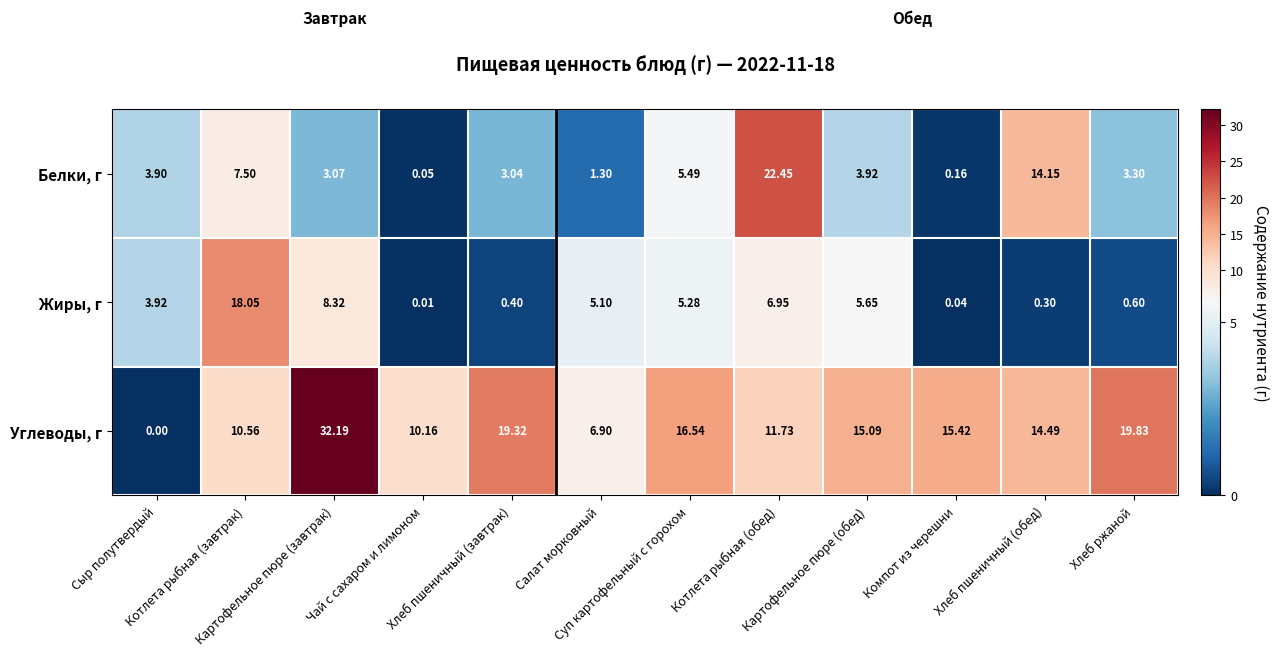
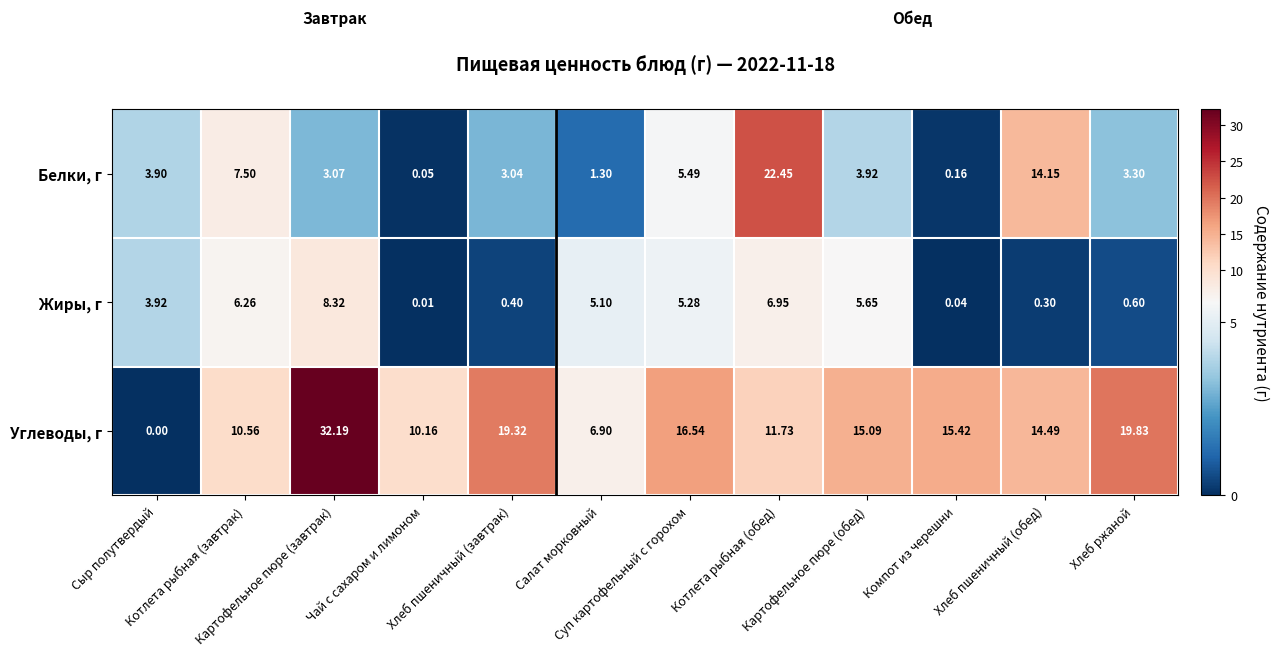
  {
    "Белки, г": {
      "Сыр полутвердый": 3.90,
      "Котлета рыбная (завтрак)": 7.50,
      "Картофельное пюре (завтрак)": 3.07,
      "Чай с сахаром и лимоном": 0.05,
      "Хлеб пшеничный (завтрак)": 3.04,
      "Салат морковный": 1.30,
      "Суп картофельный с горохом": 5.49,
      "Котлета рыбная (обед)": 22.45,
      "Картофельное пюре (обед)": 3.92,
      "Компот из черешни": 0.16,
      "Хлеб пшеничный (обед)": 14.15,
      "Хлеб ржаной": 3.30
    },
    "Жиры, г": {
      "Сыр полутвердый": 3.92,
-     "Котлета рыбная (завтрак)": 18.05,
+     "Котлета рыбная (завтрак)": 6.26,
      "Картофельное пюре (завтрак)": 8.32,
      "Чай с сахаром и лимоном": 0.01,
      "Хлеб пшеничный (завтрак)": 0.40,
      "Салат морковный": 5.10,
      "Суп картофельный с горохом": 5.28,
      "Котлета рыбная (обед)": 6.95,
      "Картофельное пюре (обед)": 5.65,
      "Компот из черешни": 0.04,
      "Хлеб пшеничный (обед)": 0.30,
      "Хлеб ржаной": 0.60
    },
    "Углеводы, г": {
      "Сыр полутвердый": 0.00,
      "Котлета рыбная (завтрак)": 10.56,
      "Картофельное пюре (завтрак)": 32.19,
      "Чай с сахаром и лимоном": 10.16,
      "Хлеб пшеничный (завтрак)": 19.32,
      "Салат морковный": 6.90,
      "Суп картофельный с горохом": 16.54,
      "Котлета рыбная (обед)": 11.73,
      "Картофельное пюре (обед)": 15.09,
      "Компот из черешни": 15.42,
      "Хлеб пшеничный (обед)": 14.49,
      "Хлеб ржаной": 19.83
    }
  }
